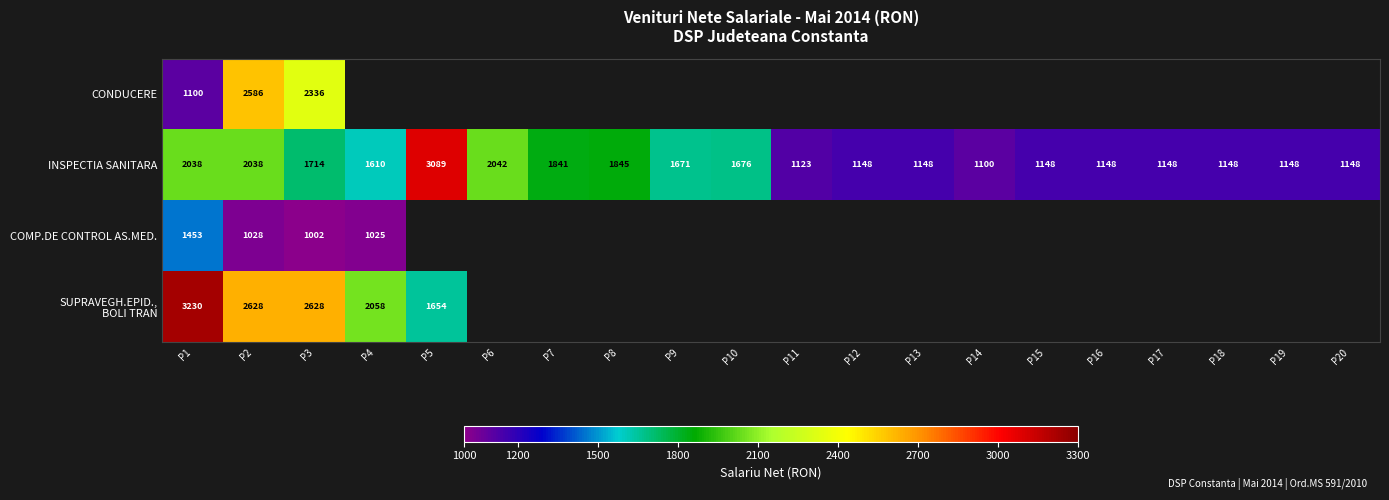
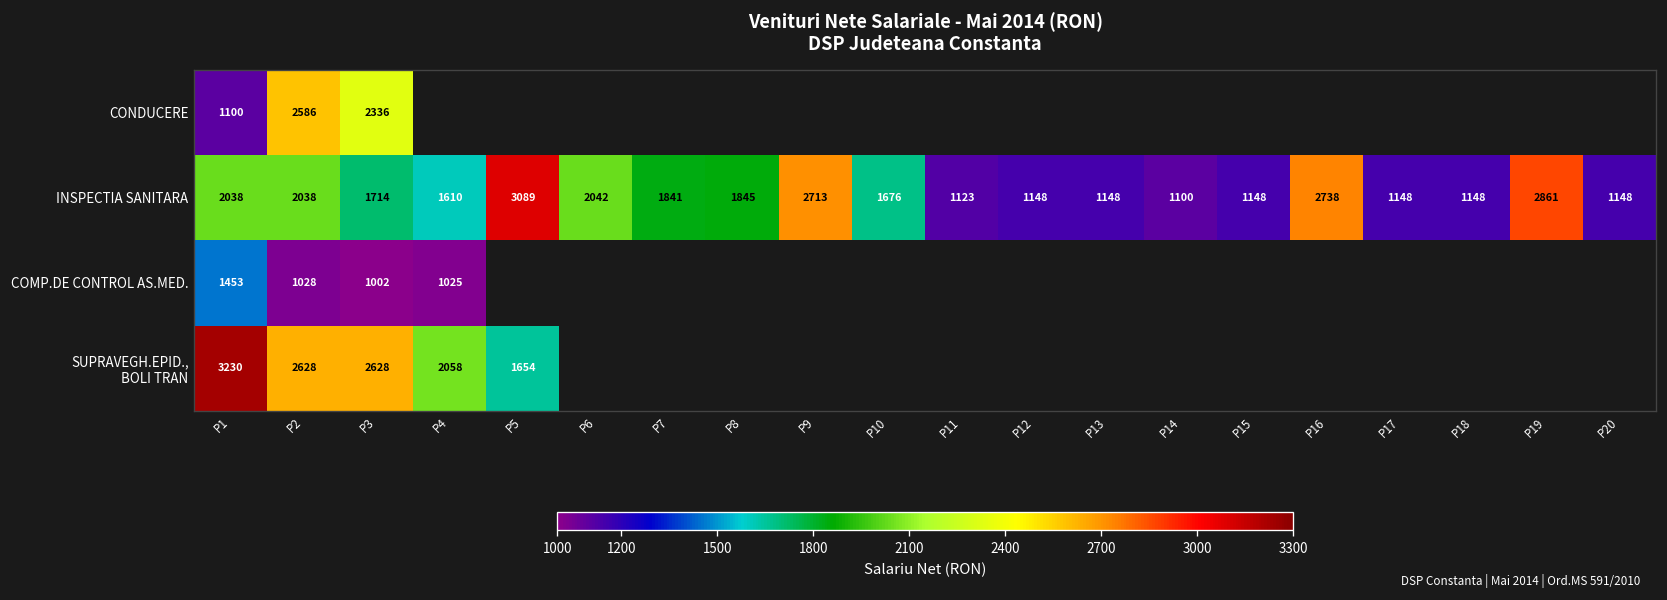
  {
    "CONDUCERE": {
      "P1": 1100,
      "P2": 2586,
      "P3": 2336
    },
    "INSPECTIA SANITARA": {
      "P1": 2038,
      "P2": 2038,
      "P3": 1714,
      "P4": 1610,
      "P5": 3089,
      "P6": 2042,
      "P7": 1841,
      "P8": 1845,
-     "P9": 1671,
+     "P9": 2713,
      "P10": 1676,
      "P11": 1123,
      "P12": 1148,
      "P13": 1148,
      "P14": 1100,
      "P15": 1148,
-     "P16": 1148,
+     "P16": 2738,
      "P17": 1148,
      "P18": 1148,
-     "P19": 1148,
+     "P19": 2861,
      "P20": 1148
    },
    "COMP.DE CONTROL AS.MED.": {
      "P1": 1453,
      "P2": 1028,
      "P3": 1002,
      "P4": 1025
    },
    "SUPRAVEGH.EPID., BOLI TRAN": {
      "P1": 3230,
      "P2": 2628,
      "P3": 2628,
      "P4": 2058,
      "P5": 1654
    }
  }
